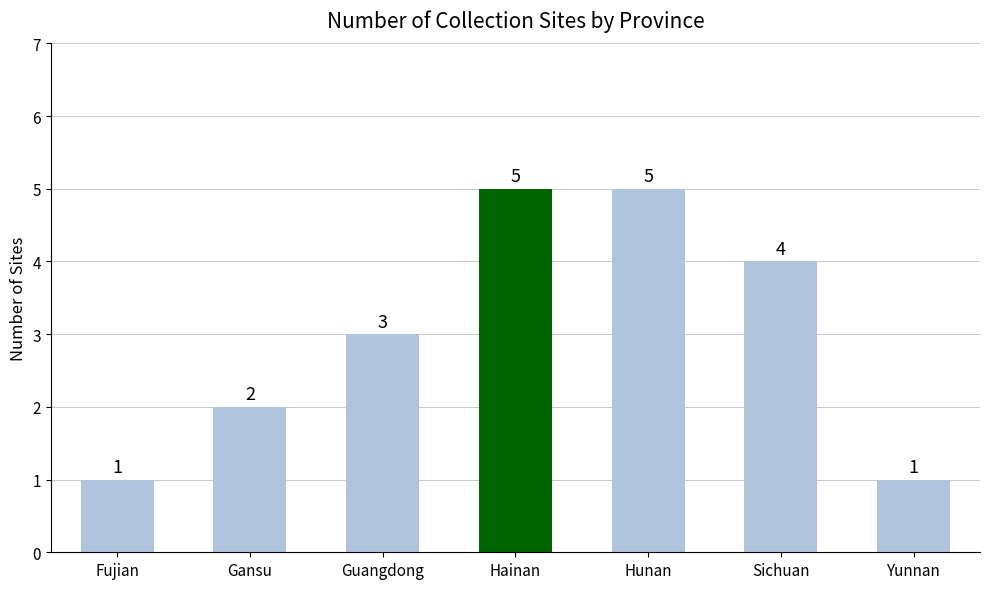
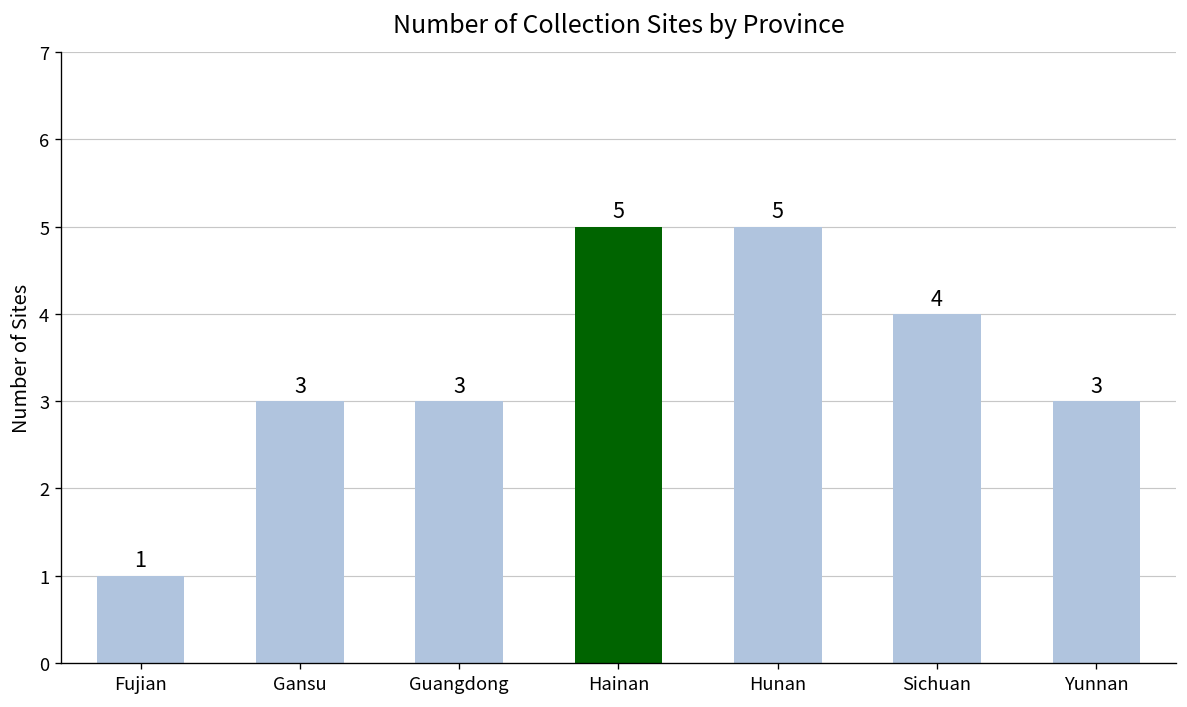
  {
    "Fujian": 1,
-   "Gansu": 2,
+   "Gansu": 3,
    "Guangdong": 3,
    "Hainan": 5,
    "Hunan": 5,
    "Sichuan": 4,
-   "Yunnan": 1
+   "Yunnan": 3
  }
